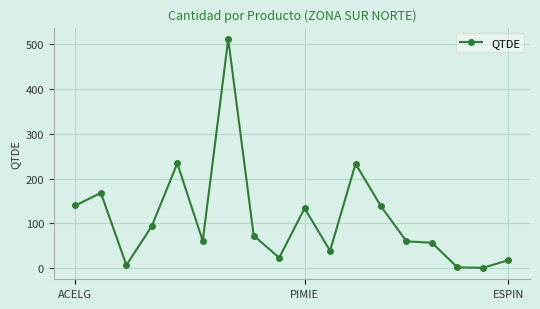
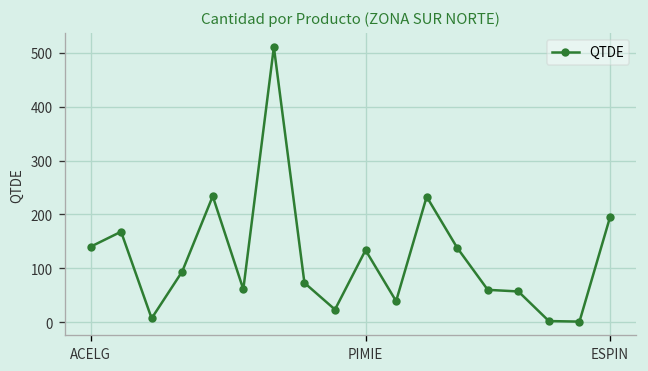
  {
    "ACELG": 140,
    "PIMIE": 130,
-   "ESPIN": 20
+   "ESPIN": 200
  }
